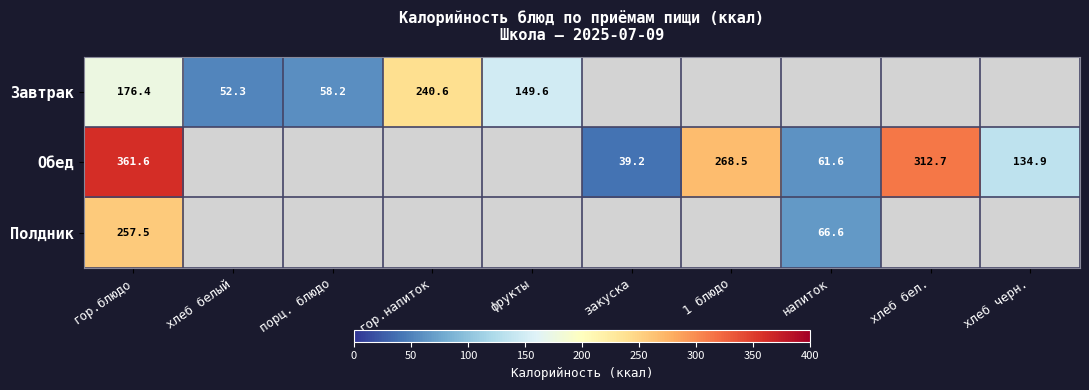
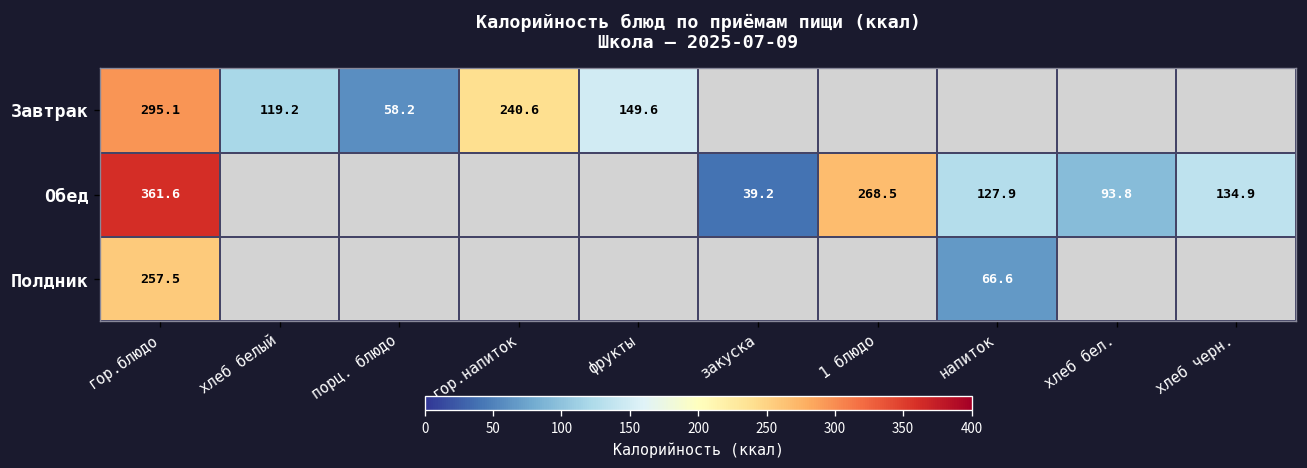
  {
    "Завтрак": {
-     "гор.блюдо": 176.4,
-     "хлеб белый": 52.3,
+     "гор.блюдо": 295.1,
+     "хлеб белый": 119.2,
      "порц. блюдо": 58.2,
      "гор.напиток": 240.6,
      "фрукты": 149.6
    },
    "Обед": {
      "гор.блюдо": 361.6,
      "закуска": 39.2,
      "1 блюдо": 268.5,
-     "напиток": 61.6,
-     "хлеб бел.": 312.7,
+     "напиток": 127.9,
+     "хлеб бел.": 93.8,
      "хлеб черн.": 134.9
    },
    "Полдник": {
      "гор.блюдо": 257.5,
      "напиток": 66.6
    }
  }
